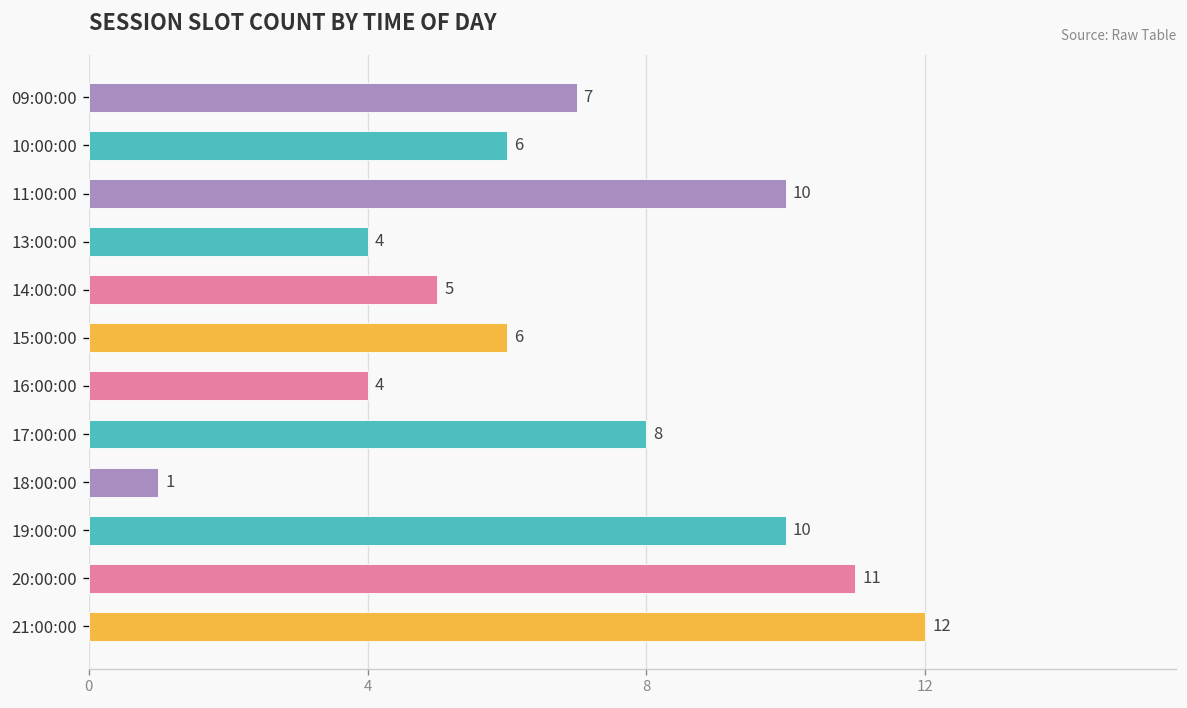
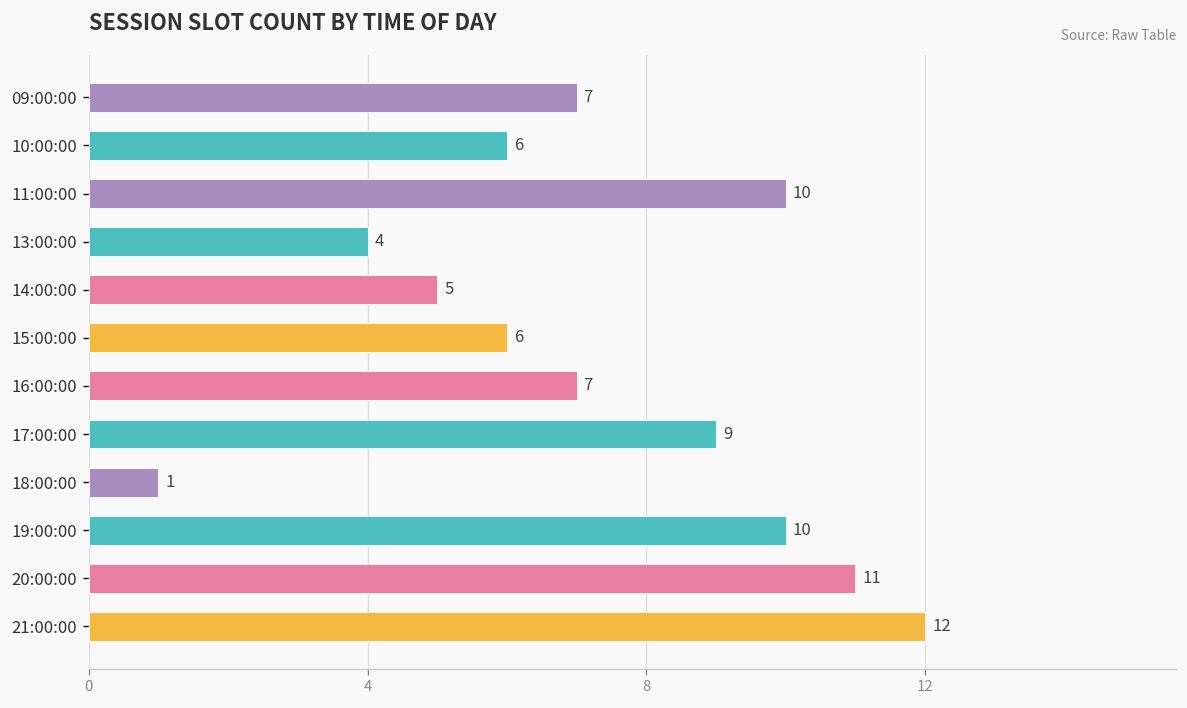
  {
    "09:00:00": 7,
    "10:00:00": 6,
    "11:00:00": 10,
    "13:00:00": 4,
    "14:00:00": 5,
    "15:00:00": 6,
-   "16:00:00": 4,
-   "17:00:00": 8,
+   "16:00:00": 7,
+   "17:00:00": 9,
    "18:00:00": 1,
    "19:00:00": 10,
    "20:00:00": 11,
    "21:00:00": 12
  }
